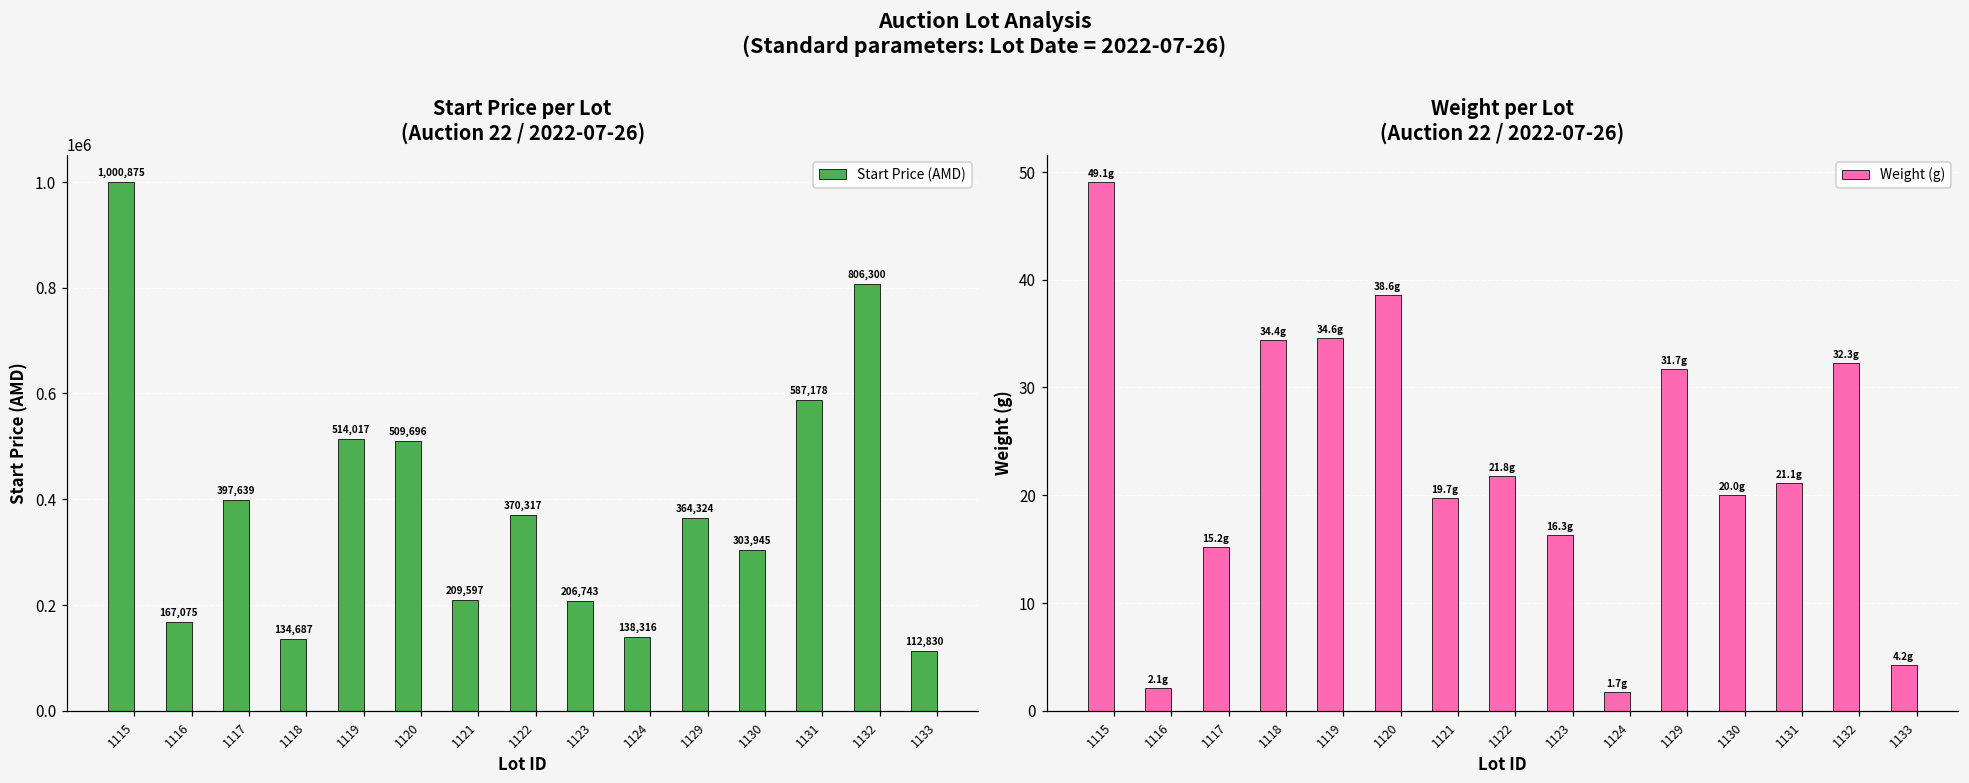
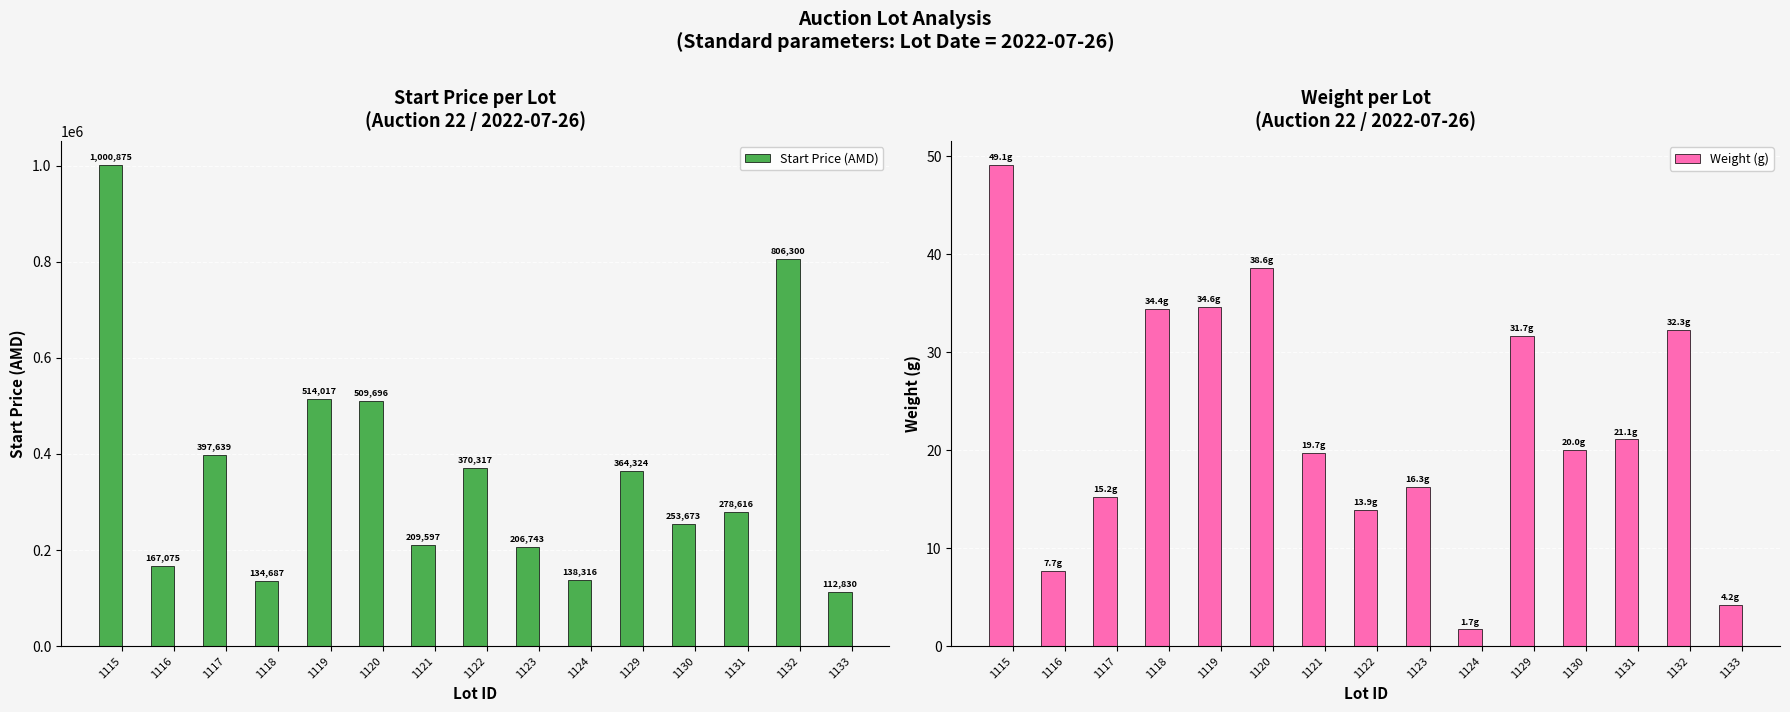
  {
    "Start Price per Lot (Auction 22 / 2022-07-26)": {
      "1115": "1,000,875",
      "1116": "167,075",
      "1117": "397,639",
      "1118": "134,687",
      "1119": "514,017",
      "1120": "509,696",
      "1121": "209,597",
      "1122": "370,317",
      "1123": "206,743",
      "1124": "138,316",
      "1129": "364,324",
-     "1130": "303,945",
-     "1131": "587,178",
+     "1130": "253,673",
+     "1131": "278,616",
      "1132": "806,300",
      "1133": "112,830"
    },
    "Weight per Lot (Auction 22 / 2022-07-26)": {
      "1115": "49.1g",
-     "1116": "2.1g",
+     "1116": "7.7g",
      "1117": "15.2g",
      "1118": "34.4g",
      "1119": "34.6g",
      "1120": "38.6g",
      "1121": "19.7g",
-     "1122": "21.8g",
+     "1122": "13.9g",
      "1123": "16.3g",
      "1124": "1.7g",
      "1129": "31.7g",
      "1130": "20.0g",
      "1131": "21.1g",
      "1132": "32.3g",
      "1133": "4.2g"
    }
  }
